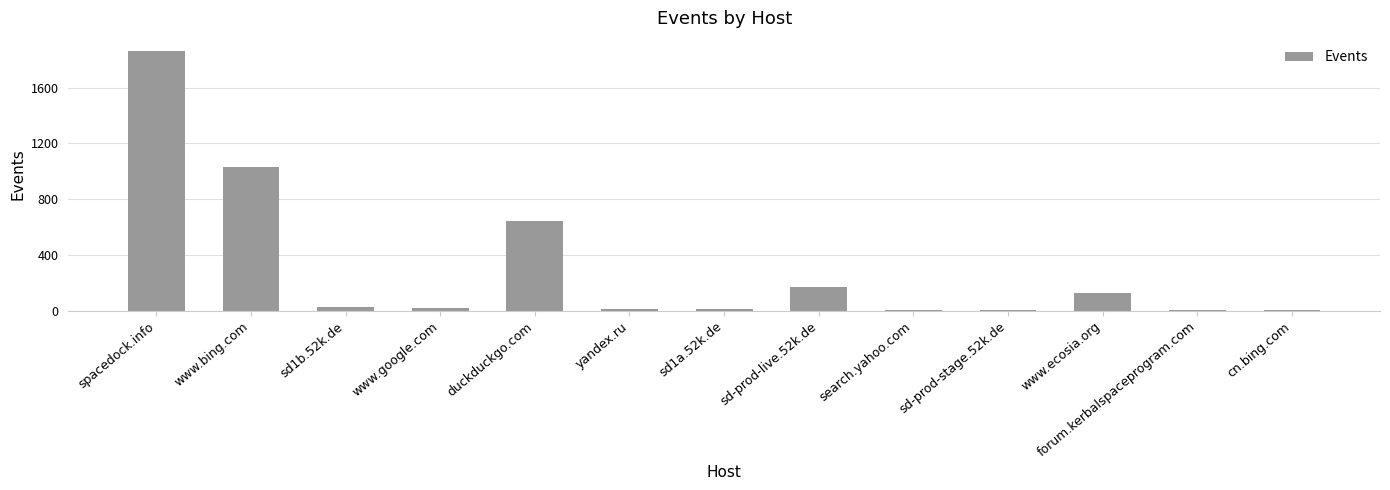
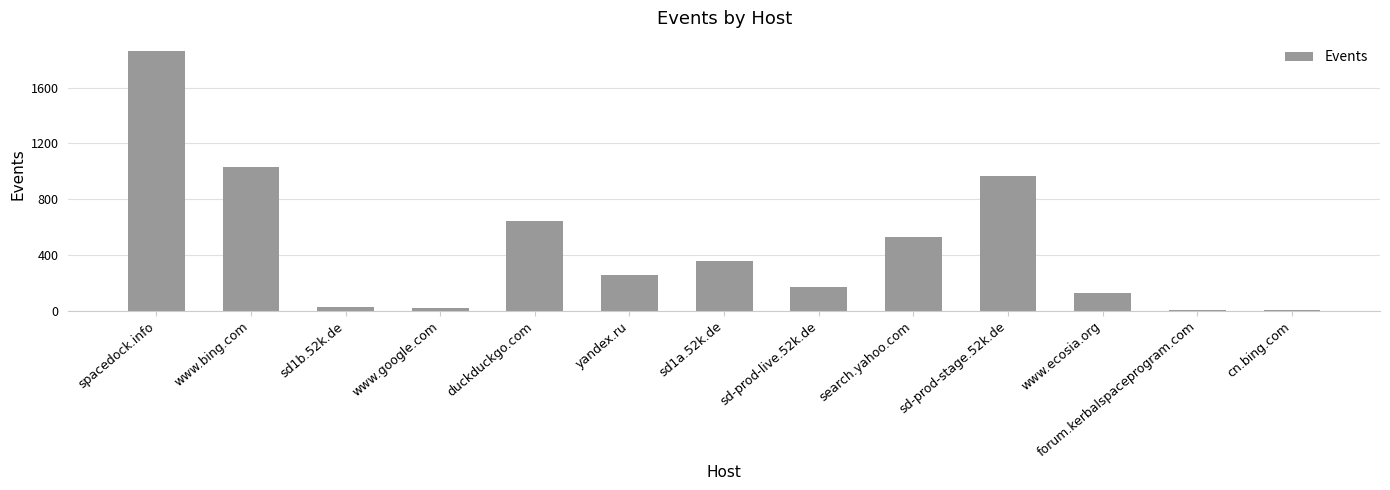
  {
    "spacedock.info": 1860,
    "www.bing.com": 1030,
    "sd1b.52k.de": 20,
    "www.google.com": 20,
    "duckduckgo.com": 640,
-   "yandex.ru": 10,
-   "sd1a.52k.de": 10,
+   "yandex.ru": 260,
+   "sd1a.52k.de": 360,
    "sd-prod-live.52k.de": 170,
-   "search.yahoo.com": 0,
-   "sd-prod-stage.52k.de": 0,
+   "search.yahoo.com": 530,
+   "sd-prod-stage.52k.de": 970,
    "www.ecosia.org": 130
  }
